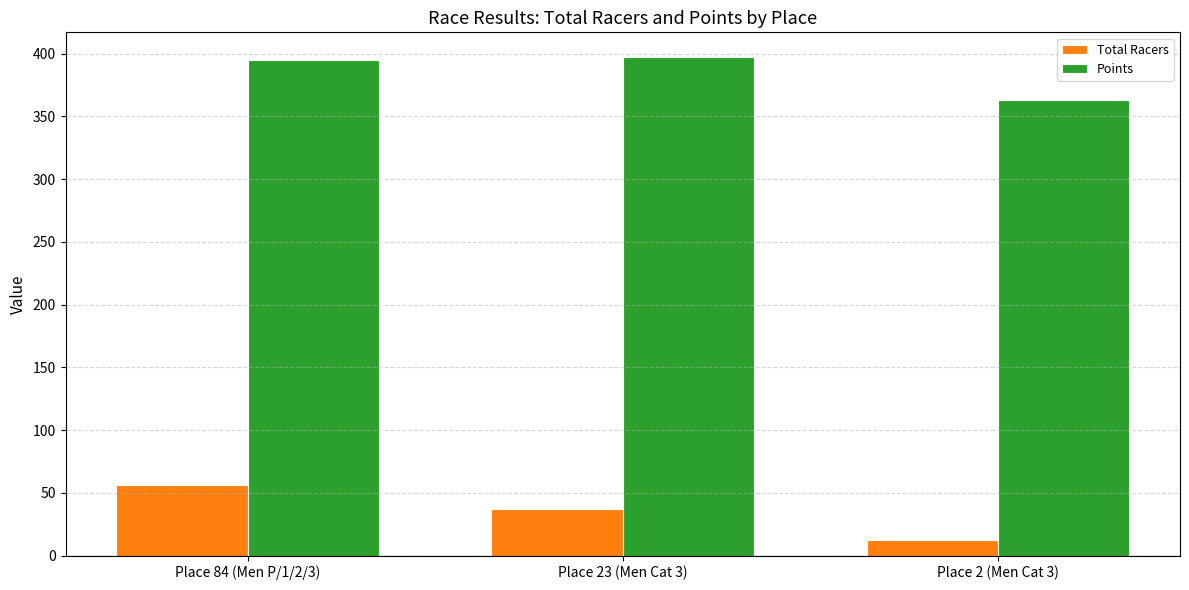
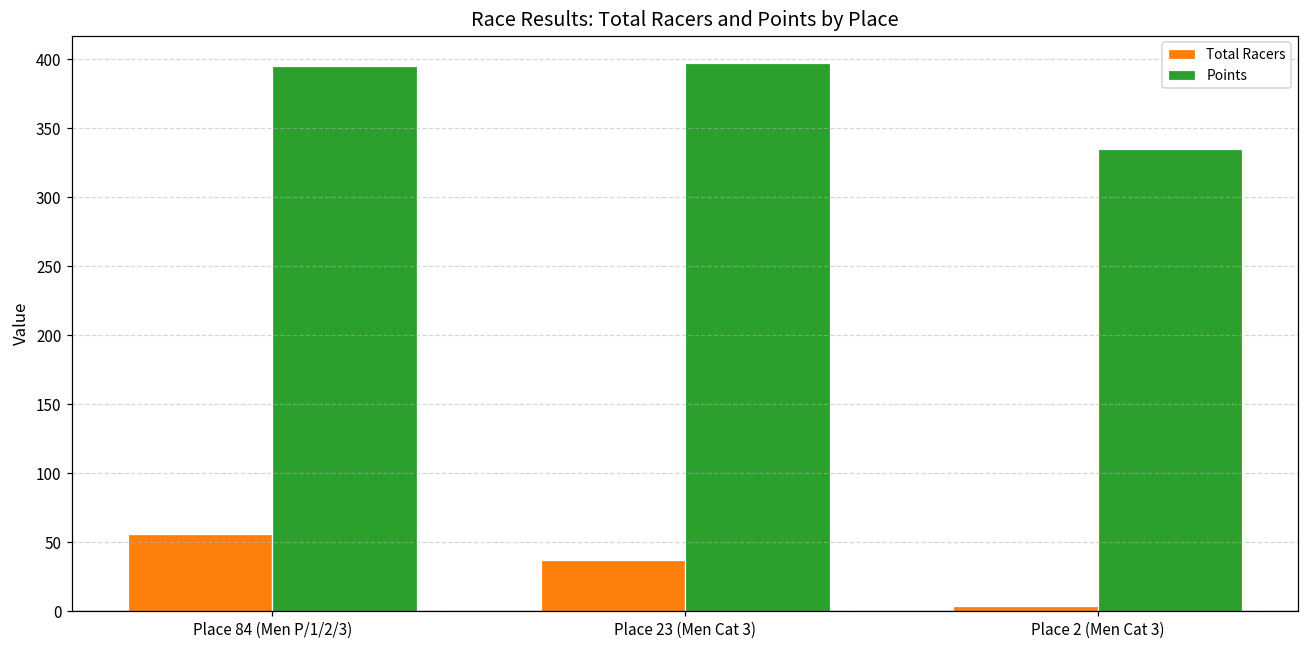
  {
    "Total Racers": {
      "Place 84 (Men P/1/2/3)": 56,
      "Place 23 (Men Cat 3)": 37,
-     "Place 2 (Men Cat 3)": 12
+     "Place 2 (Men Cat 3)": 4
    },
    "Points": {
      "Place 84 (Men P/1/2/3)": 395,
      "Place 23 (Men Cat 3)": 397,
-     "Place 2 (Men Cat 3)": 363
+     "Place 2 (Men Cat 3)": 335
    }
  }
